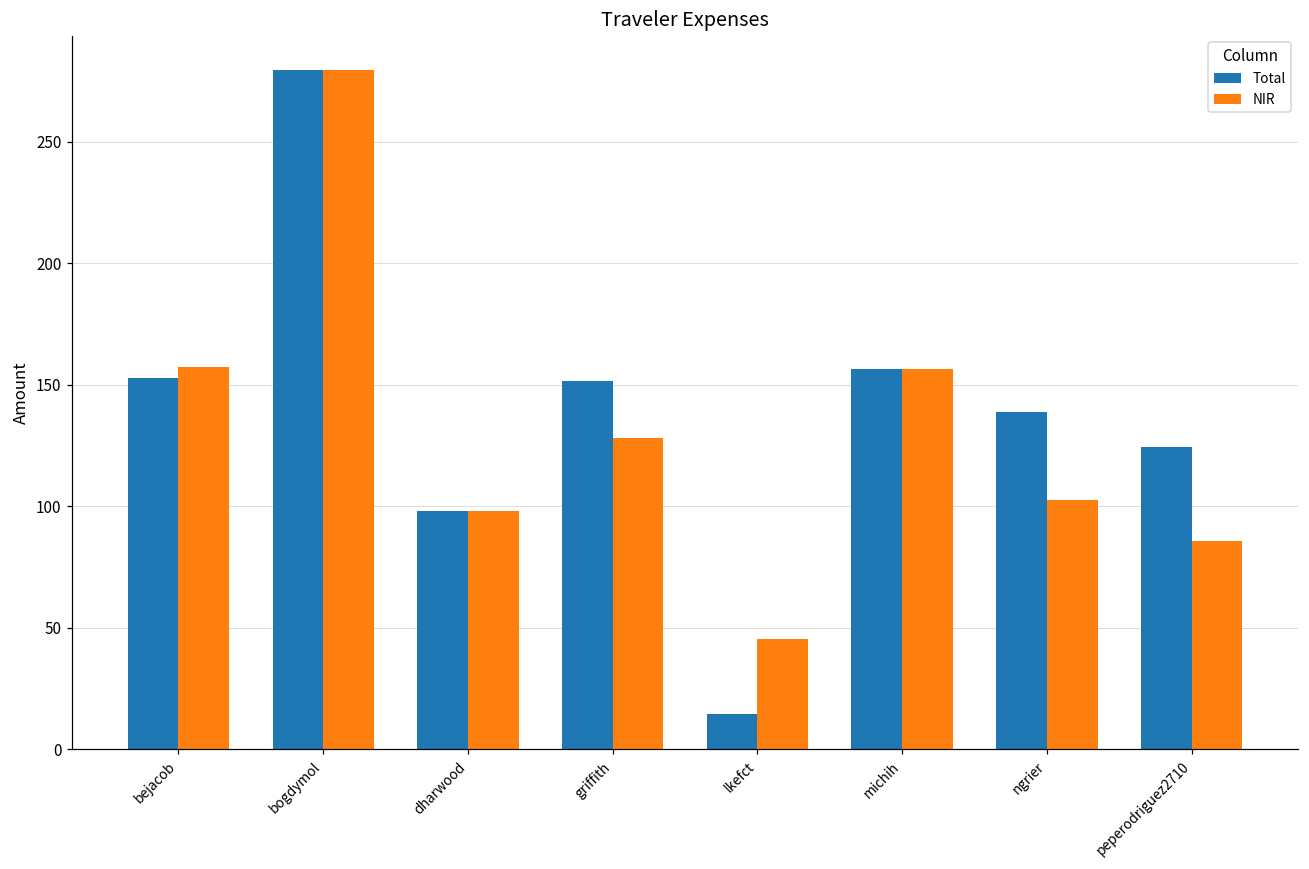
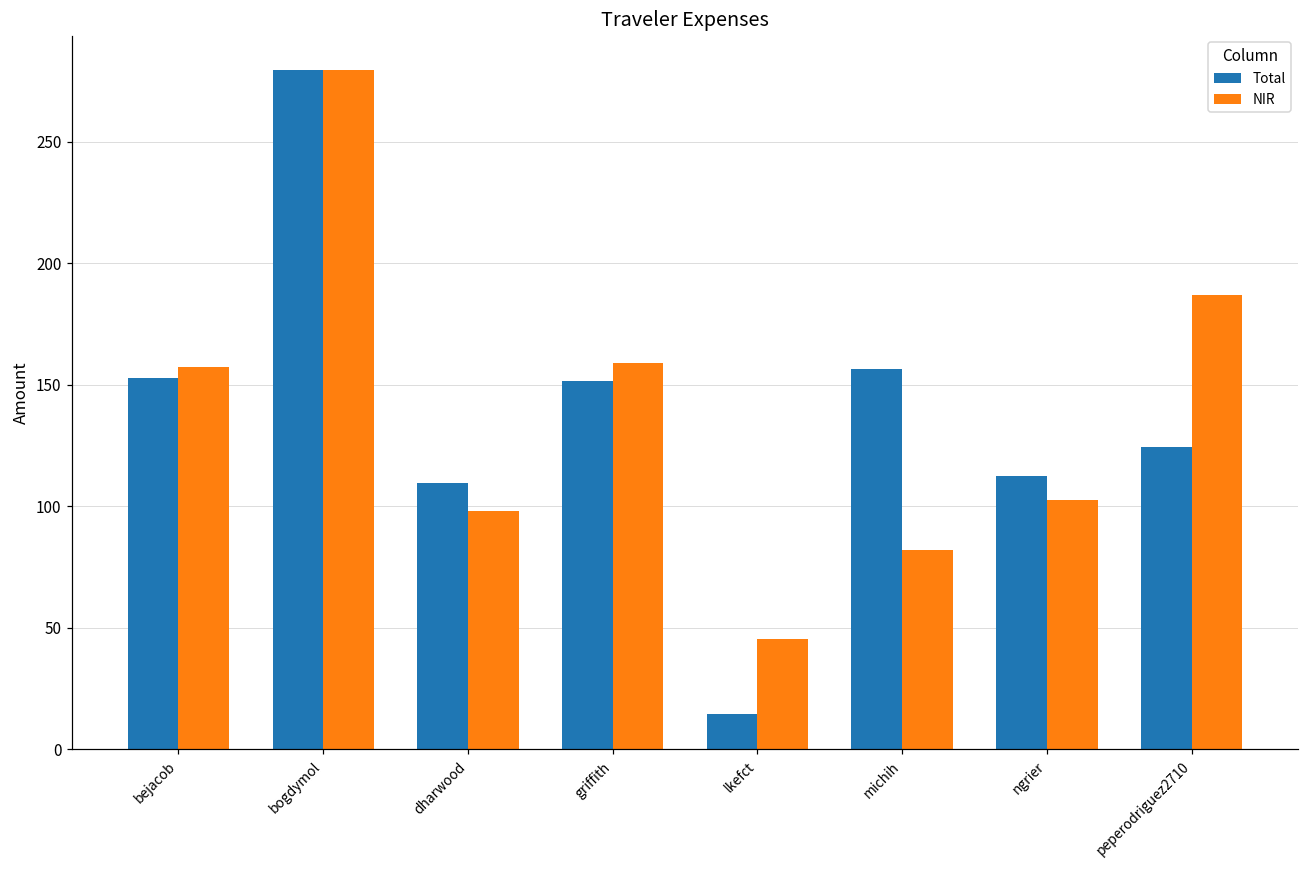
  {
    "Total": {
      "bejacob": 153,
      "bogdymol": 280,
-     "dharwood": 98,
+     "dharwood": 110,
      "griffith": 152,
      "lkefct": 15,
      "michih": 156,
-     "ngrier": 139,
+     "ngrier": 113,
      "peperodriguez2710": 124
    },
    "NIR": {
      "bejacob": 157,
      "bogdymol": 280,
      "dharwood": 98,
-     "griffith": 128,
+     "griffith": 159,
      "lkefct": 45,
-     "michih": 156,
+     "michih": 82,
      "ngrier": 103,
-     "peperodriguez2710": 86
+     "peperodriguez2710": 187
    }
  }
